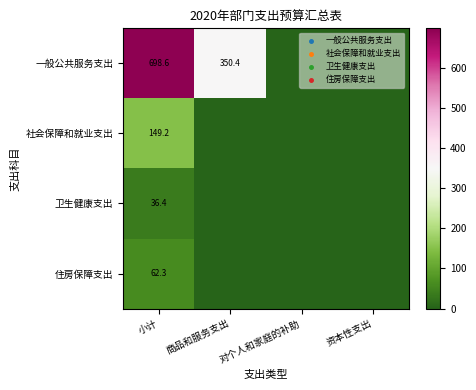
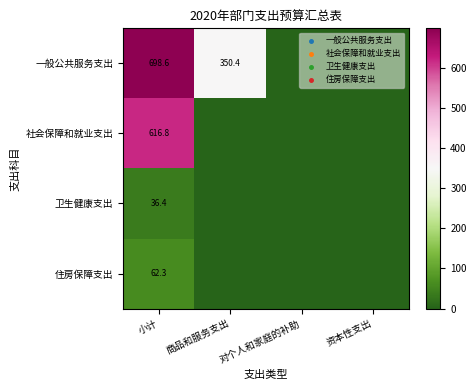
  {
    "一般公共服务支出": {
      "小计": 698.6,
      "商品和服务支出": 350.4
    },
    "社会保障和就业支出": {
-     "小计": 149.2
+     "小计": 616.8
    },
    "卫生健康支出": {
      "小计": 36.4
    },
    "住房保障支出": {
      "小计": 62.3
    }
  }
